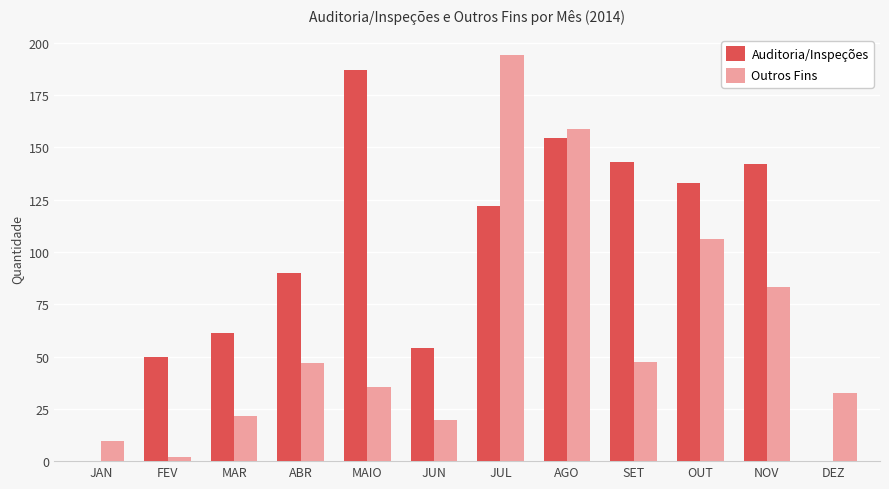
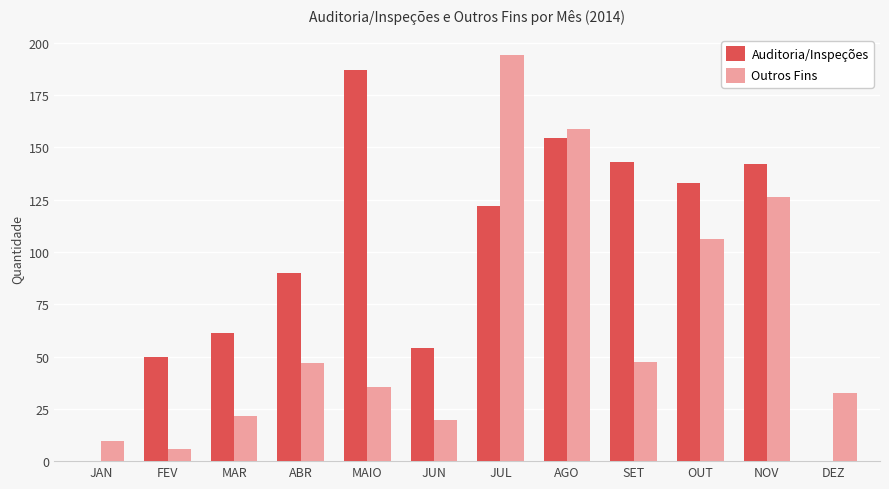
  {
    "Auditoria/Inspeções": {
      "JAN": 0,
      "FEV": 50,
      "MAR": 61,
      "ABR": 90,
      "MAIO": 187,
      "JUN": 54,
      "JUL": 122,
      "AGO": 154,
      "SET": 143,
      "OUT": 133,
      "NOV": 142,
      "DEZ": 0
    },
    "Outros Fins": {
      "JAN": 10,
-     "FEV": 2,
+     "FEV": 6,
      "MAR": 22,
      "ABR": 47,
      "MAIO": 36,
      "JUN": 20,
      "JUL": 194,
      "AGO": 159,
      "SET": 48,
      "OUT": 106,
-     "NOV": 83,
+     "NOV": 126,
      "DEZ": 33
    }
  }
